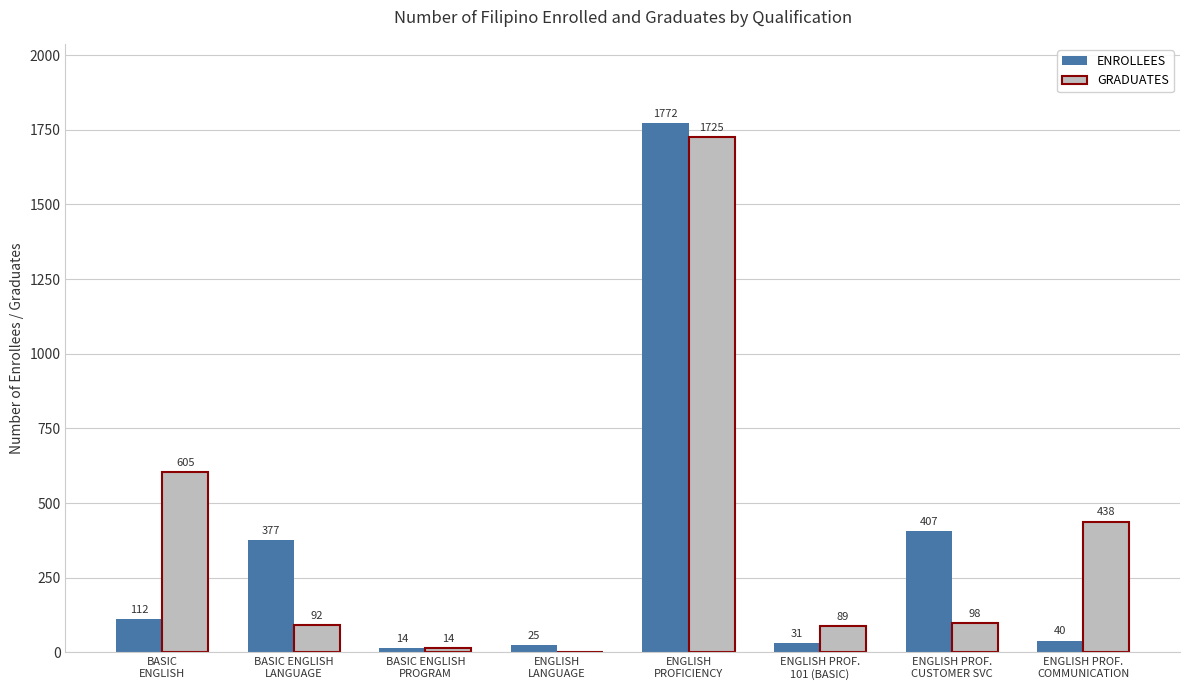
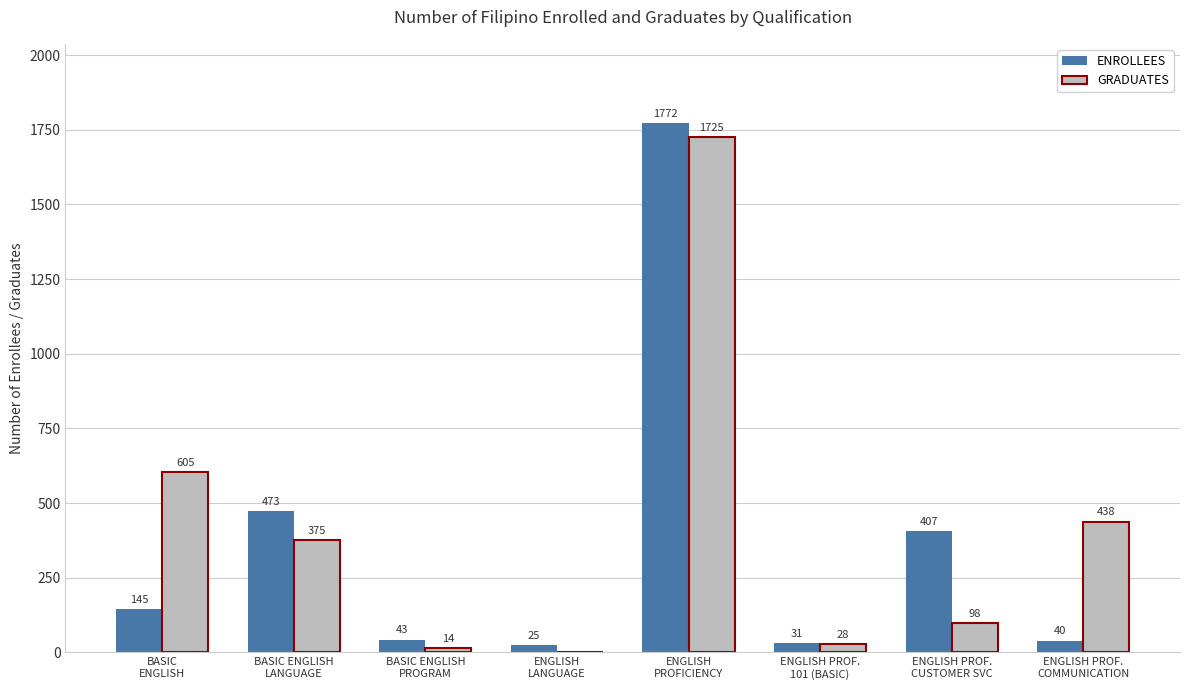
  {
    "ENROLLEES": {
-     "BASIC ENGLISH": 112,
-     "BASIC ENGLISH LANGUAGE": 377,
-     "BASIC ENGLISH PROGRAM": 14,
+     "BASIC ENGLISH": 145,
+     "BASIC ENGLISH LANGUAGE": 473,
+     "BASIC ENGLISH PROGRAM": 43,
      "ENGLISH LANGUAGE": 25,
      "ENGLISH PROFICIENCY": 1772,
      "ENGLISH PROF. 101 (BASIC)": 31,
      "ENGLISH PROF. CUSTOMER SVC": 407,
      "ENGLISH PROF. COMMUNICATION": 40
    },
    "GRADUATES": {
      "BASIC ENGLISH": 605,
-     "BASIC ENGLISH LANGUAGE": 92,
+     "BASIC ENGLISH LANGUAGE": 375,
      "BASIC ENGLISH PROGRAM": 14,
      "ENGLISH PROFICIENCY": 1725,
-     "ENGLISH PROF. 101 (BASIC)": 89,
+     "ENGLISH PROF. 101 (BASIC)": 28,
      "ENGLISH PROF. CUSTOMER SVC": 98,
      "ENGLISH PROF. COMMUNICATION": 438
    }
  }
